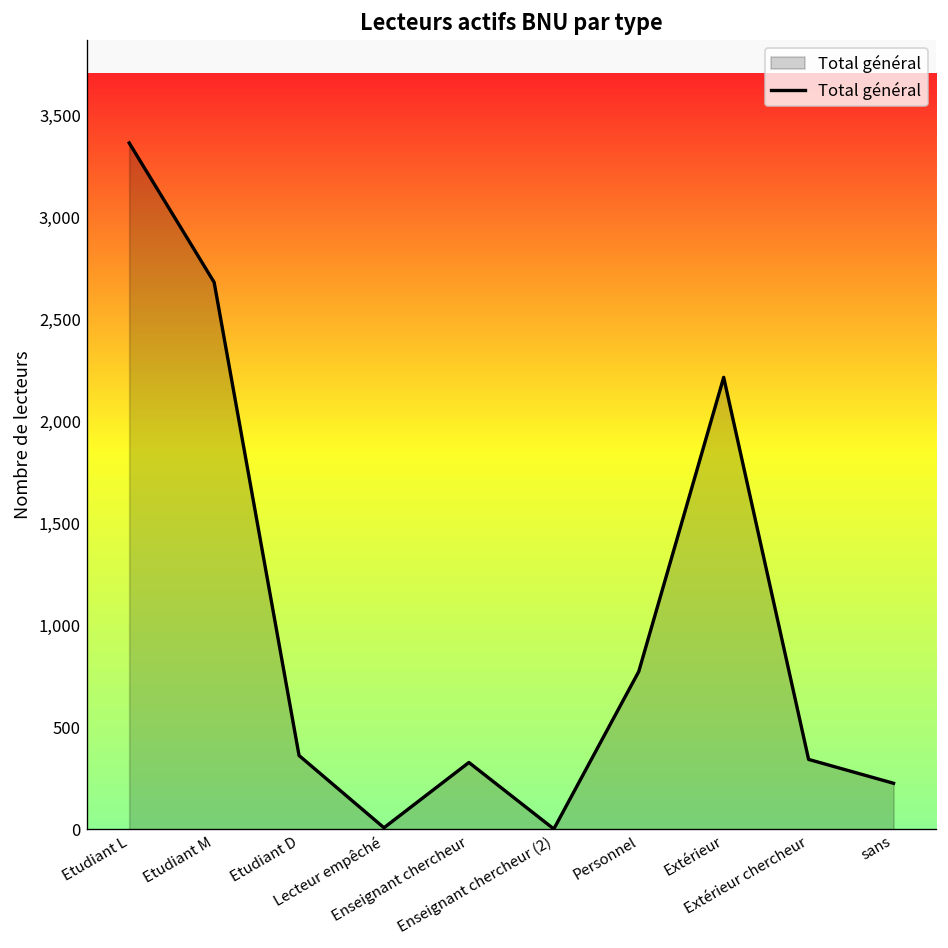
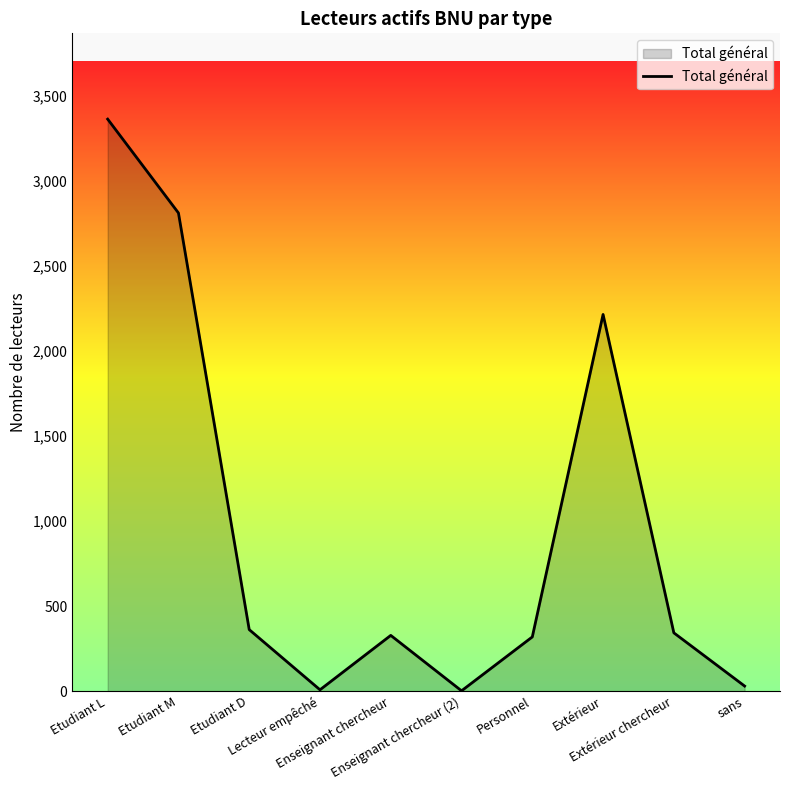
  {
    "Etudiant L": "3,370",
-   "Etudiant M": "2,680",
+   "Etudiant M": "2,810",
    "Etudiant D": "360",
    "Lecteur empêché": "10",
    "Enseignant chercheur": "330",
    "Enseignant chercheur (2)": "0",
-   "Personnel": "770",
+   "Personnel": "320",
    "Extérieur": "2,220",
    "Extérieur chercheur": "340",
-   "sans": "230"
+   "sans": "30"
  }
